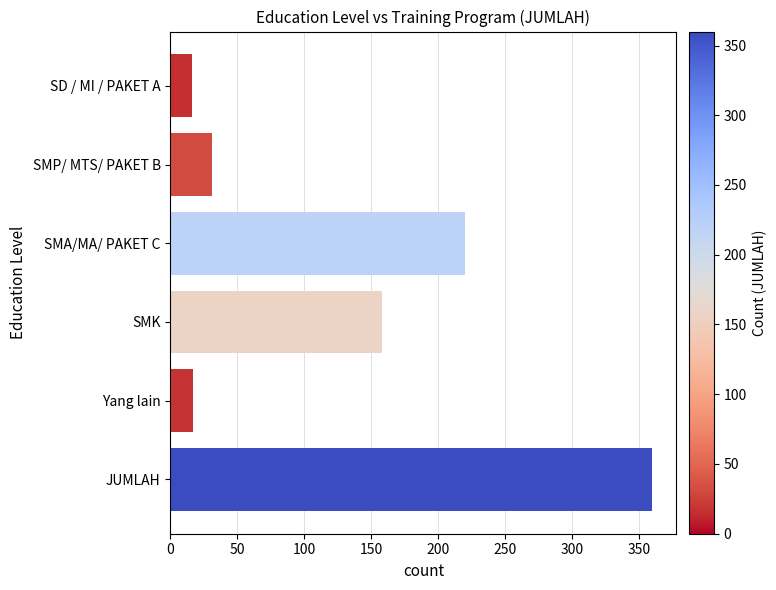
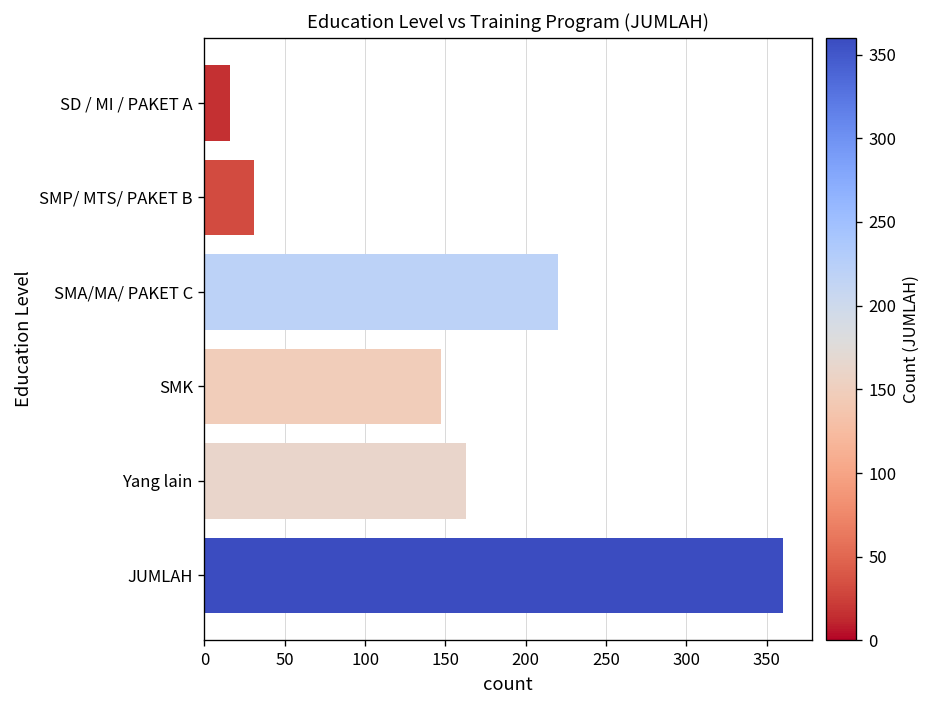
  {
    "SD / MI / PAKET A": 16,
    "SMP/ MTS/ PAKET B": 31,
    "SMA/MA/ PAKET C": 220,
-   "SMK": 158,
-   "Yang lain": 17,
+   "SMK": 147,
+   "Yang lain": 163,
    "JUMLAH": 360
  }
